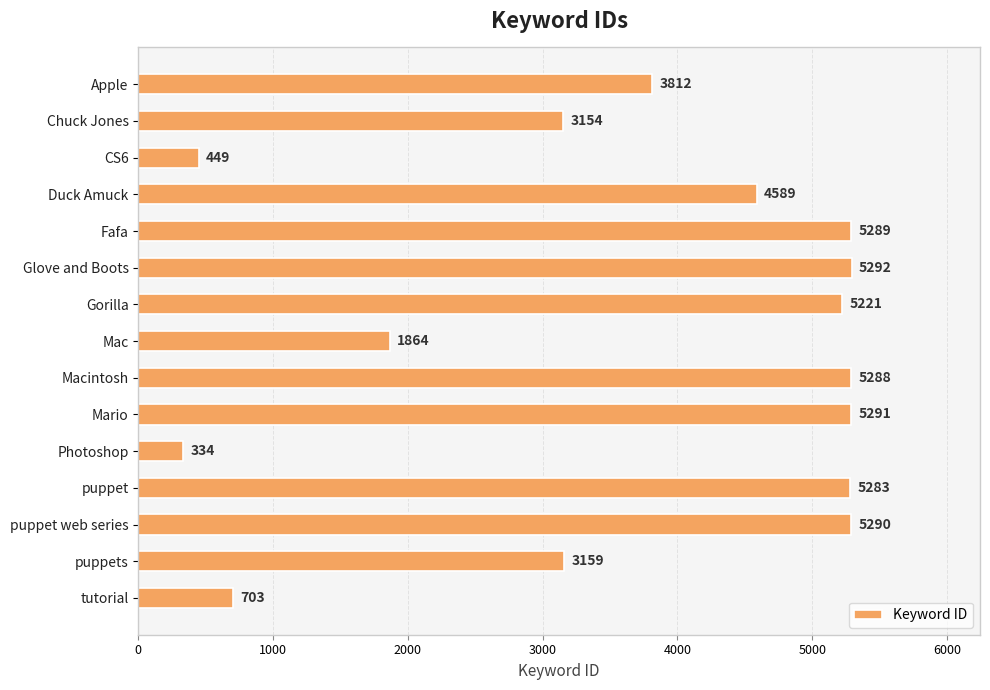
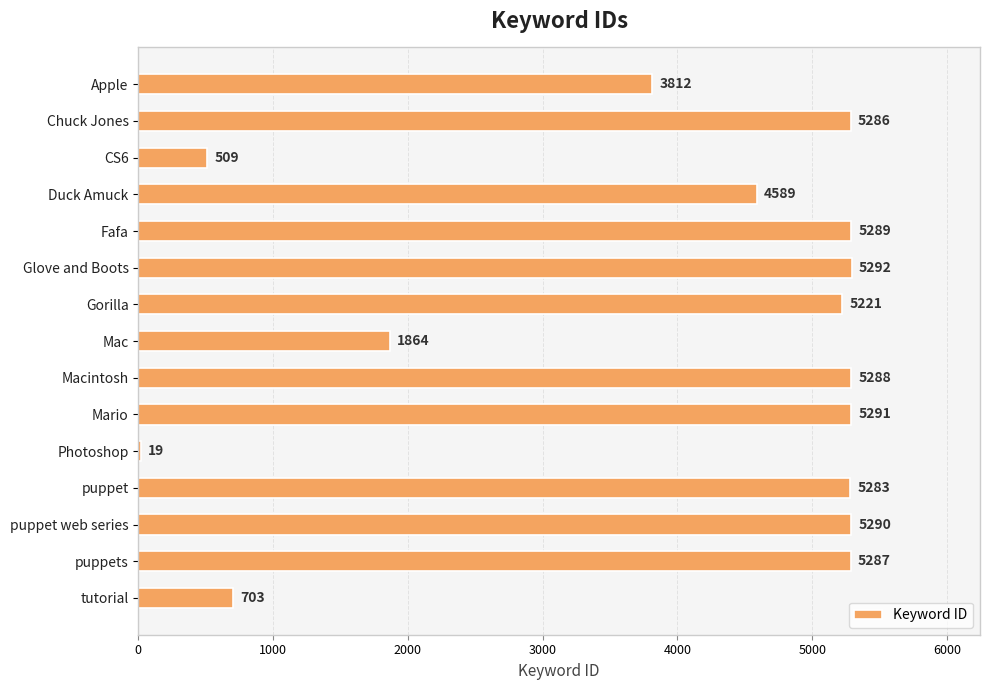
  {
    "Apple": 3812,
-   "Chuck Jones": 3154,
-   "CS6": 449,
+   "Chuck Jones": 5286,
+   "CS6": 509,
    "Duck Amuck": 4589,
    "Fafa": 5289,
    "Glove and Boots": 5292,
    "Gorilla": 5221,
    "Mac": 1864,
    "Macintosh": 5288,
    "Mario": 5291,
-   "Photoshop": 334,
+   "Photoshop": 19,
    "puppet": 5283,
    "puppet web series": 5290,
-   "puppets": 3159,
+   "puppets": 5287,
    "tutorial": 703
  }
